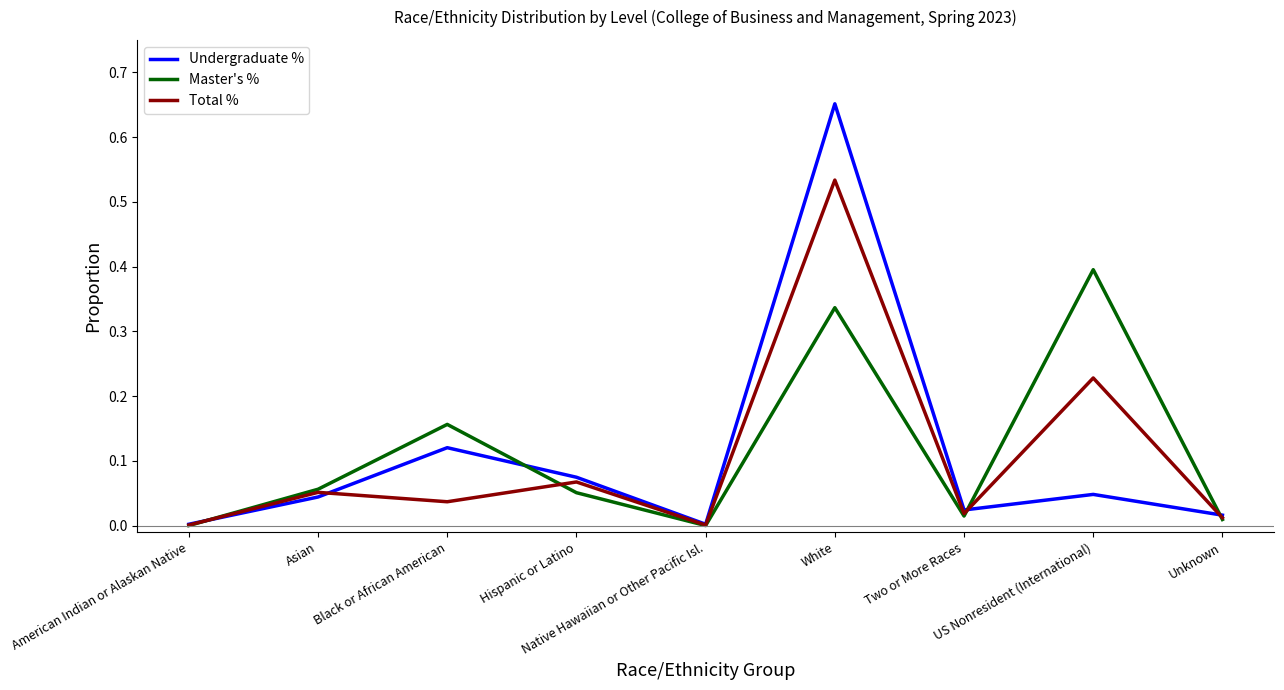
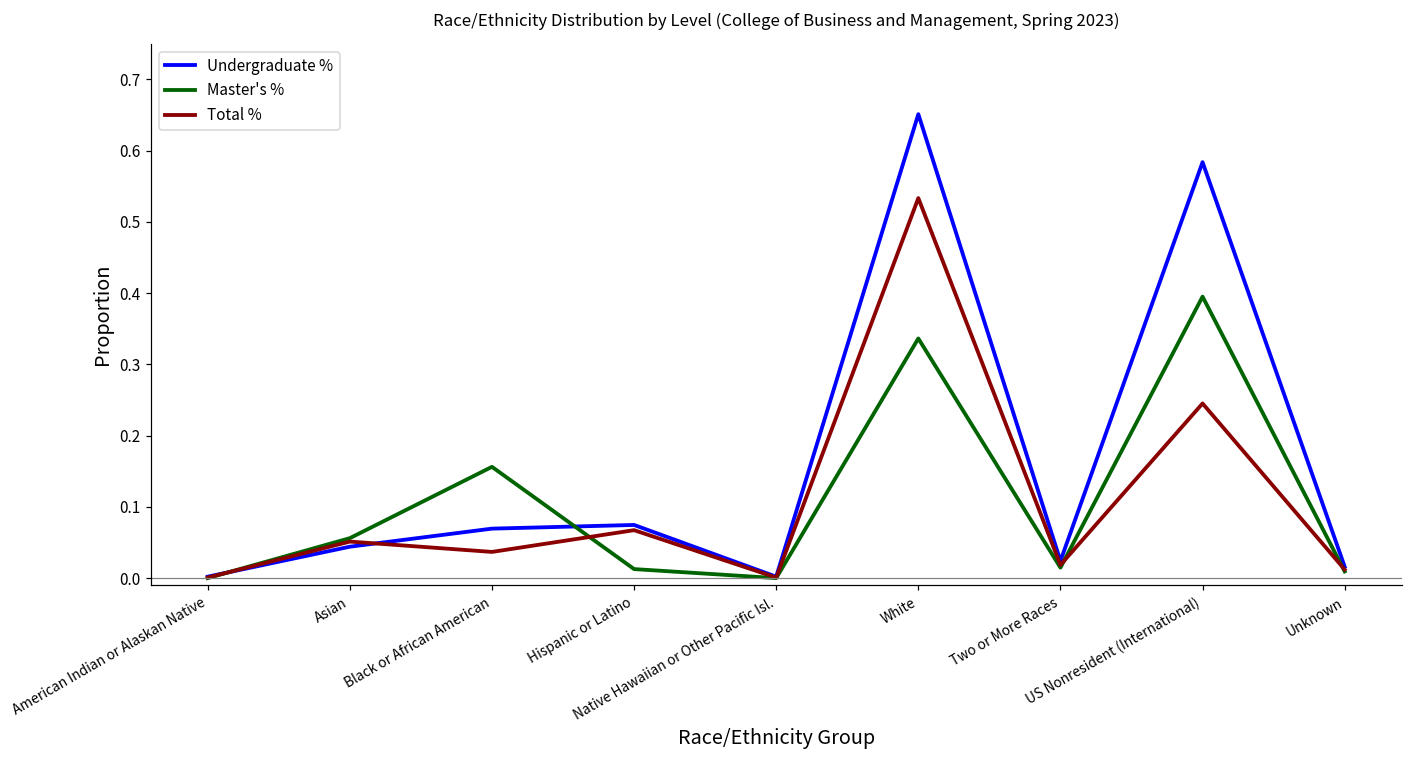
  {
    "Undergraduate %": {
      "Asian": 0.04,
-     "Black or African American": 0.12,
+     "Black or African American": 0.07,
      "Hispanic or Latino": 0.07,
      "White": 0.65,
      "Two or More Races": 0.02,
-     "US Nonresident (International)": 0.05,
+     "US Nonresident (International)": 0.58,
      "Unknown": 0.02
    },
    "Master's %": {
      "Asian": 0.06,
      "Black or African American": 0.16,
-     "Hispanic or Latino": 0.05,
+     "Hispanic or Latino": 0.01,
      "White": 0.34,
      "US Nonresident (International)": 0.40
    },
    "Total %": {
      "Asian": 0.05,
      "Black or African American": 0.04,
      "Hispanic or Latino": 0.07,
      "White": 0.53,
-     "US Nonresident (International)": 0.23
+     "US Nonresident (International)": 0.25
    }
  }
